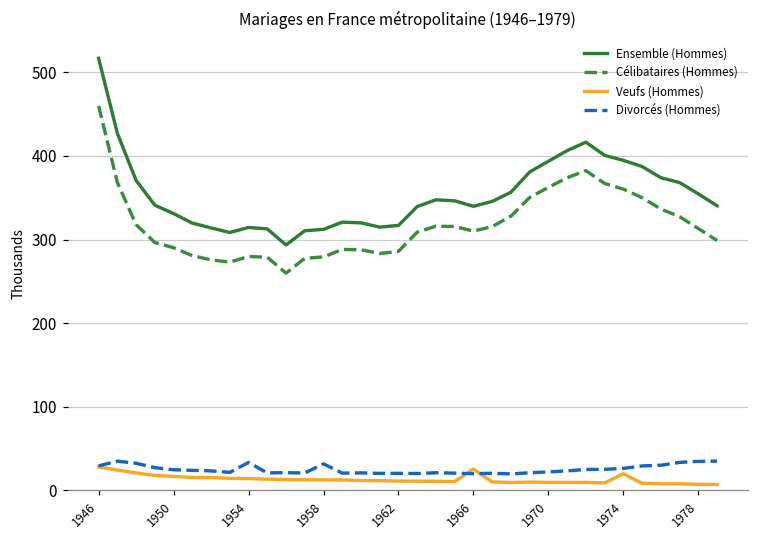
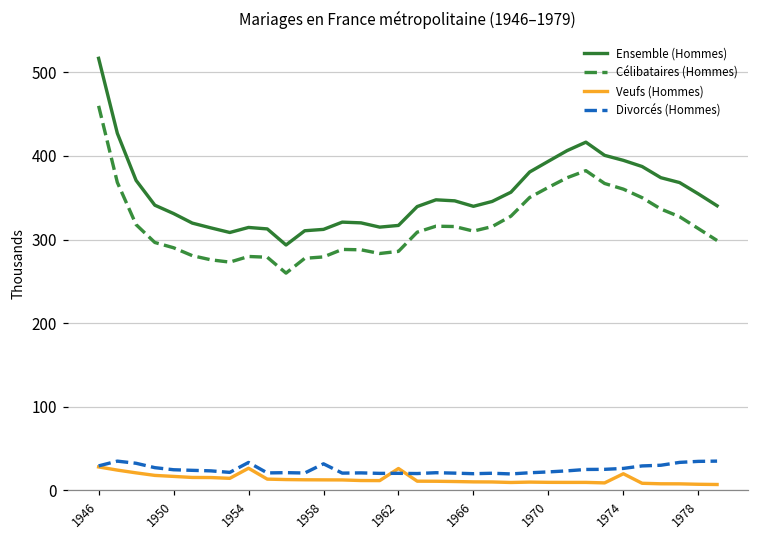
  {
    "Veufs (Hommes)": {
      "1950": 20,
-     "1954": 10,
+     "1954": 30,
      "1958": 10,
-     "1962": 10,
-     "1966": 30,
+     "1962": 30,
+     "1966": 10,
      "1970": 10,
      "1974": 20,
      "1978": 10
    },
    "Divorcés (Hommes)": {
      "1950": 20,
      "1954": 30,
      "1958": 30,
      "1962": 20,
      "1966": 20,
      "1970": 20,
      "1974": 30,
      "1978": 30
    }
  }
